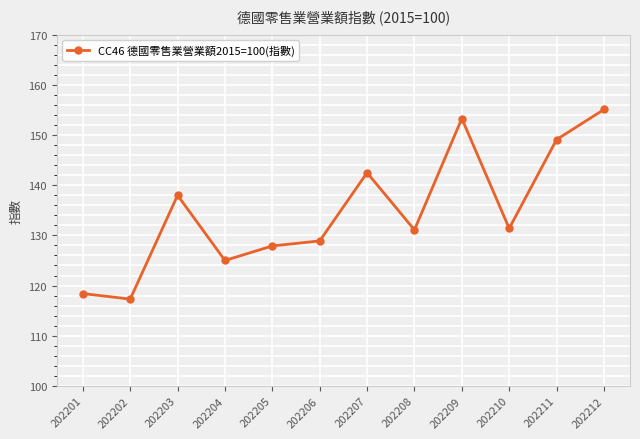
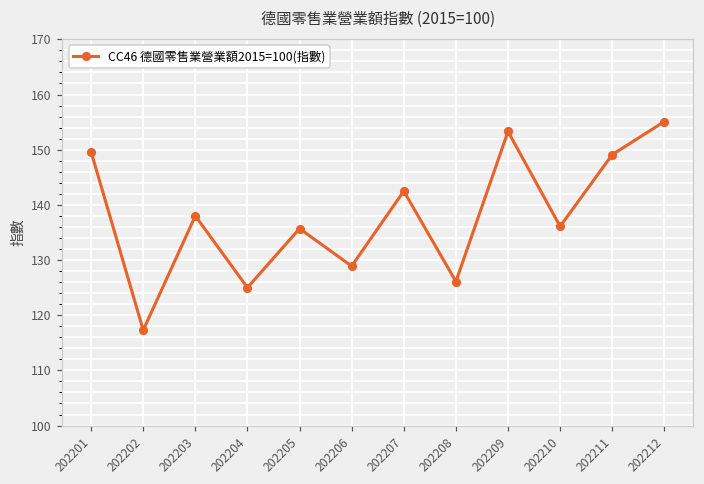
  {
-   "202201": 118,
+   "202201": 150,
    "202202": 117,
    "202203": 138,
    "202204": 125,
-   "202205": 128,
+   "202205": 136,
    "202206": 129,
    "202207": 143,
-   "202208": 131,
+   "202208": 126,
    "202209": 153,
-   "202210": 131,
+   "202210": 136,
    "202211": 149,
    "202212": 155
  }
